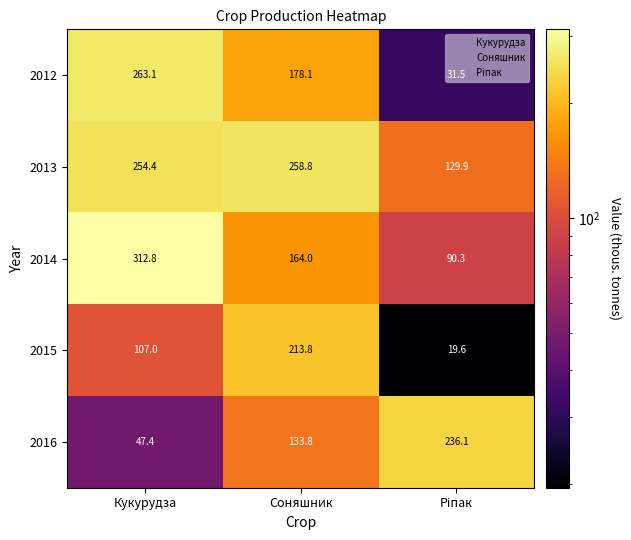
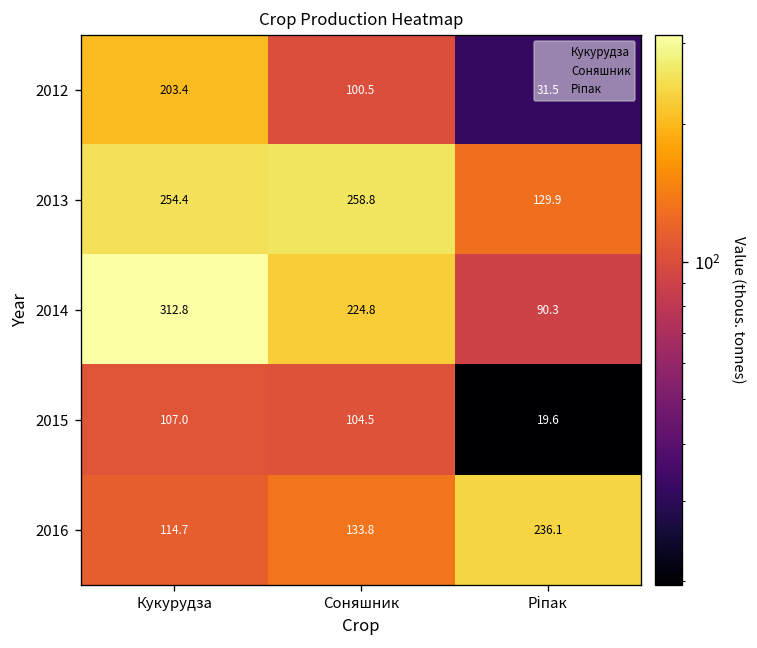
  {
    "2012": {
-     "Кукурудза": 263.1,
-     "Соняшник": 178.1
+     "Кукурудза": 203.4,
+     "Соняшник": 100.5
    },
    "2013": {
      "Кукурудза": 254.4,
      "Соняшник": 258.8,
      "Ріпак": 129.9
    },
    "2014": {
      "Кукурудза": 312.8,
-     "Соняшник": 164.0,
+     "Соняшник": 224.8,
      "Ріпак": 90.3
    },
    "2015": {
      "Кукурудза": 107.0,
-     "Соняшник": 213.8,
+     "Соняшник": 104.5,
      "Ріпак": 19.6
    },
    "2016": {
-     "Кукурудза": 47.4,
+     "Кукурудза": 114.7,
      "Соняшник": 133.8,
      "Ріпак": 236.1
    }
  }
